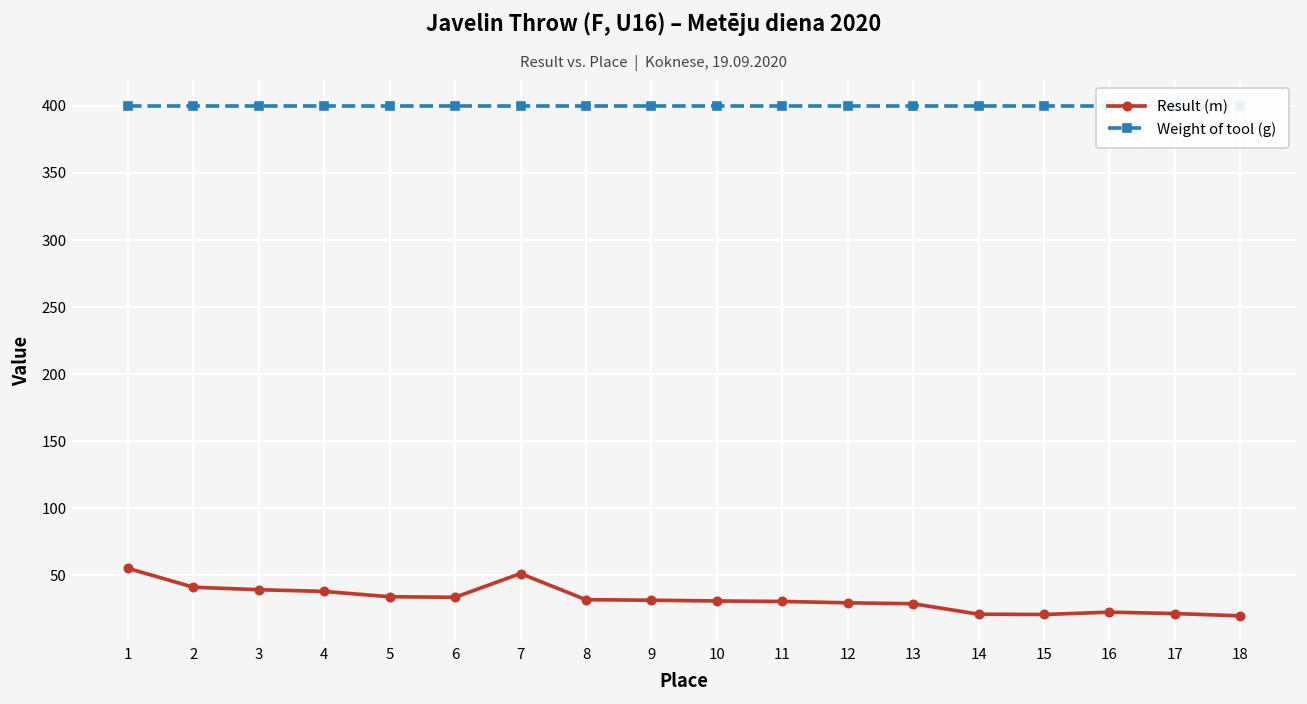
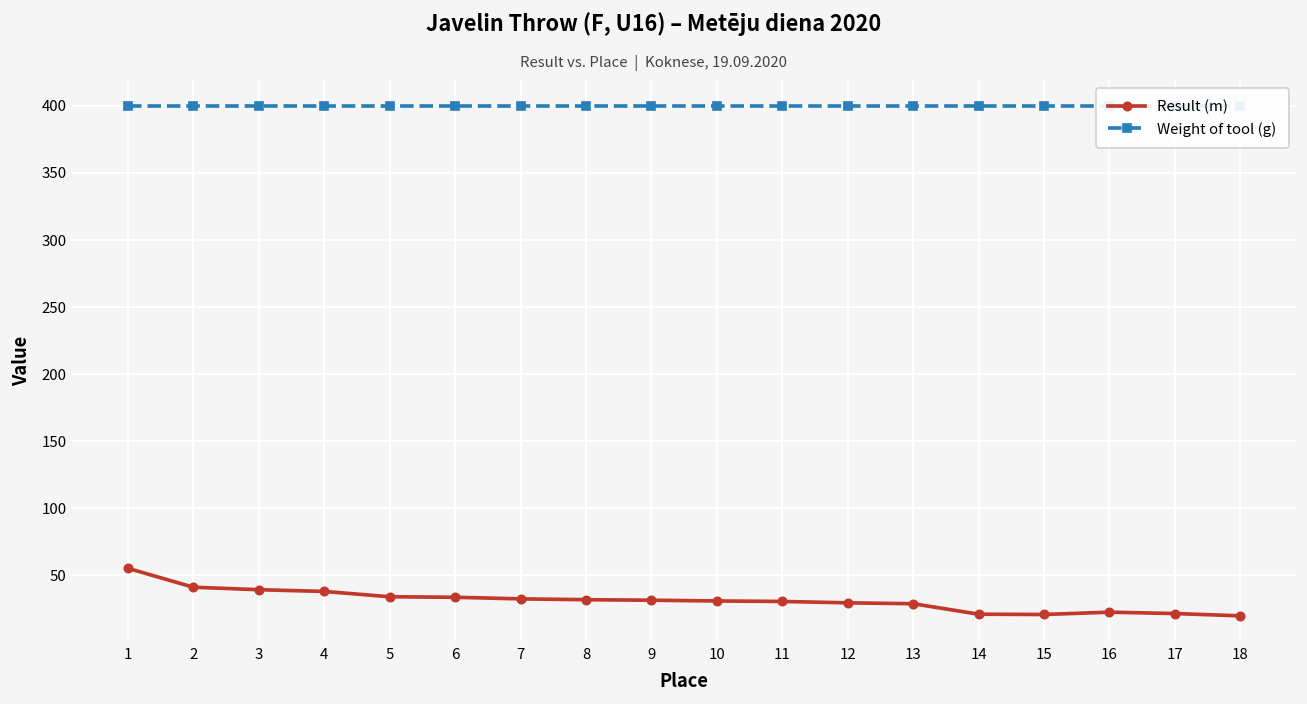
  {
    "Result (m)": {
      "1": 55,
      "2": 41,
      "3": 39,
      "4": 38,
      "5": 34,
      "6": 33,
-     "7": 51,
+     "7": 32,
      "8": 32,
      "9": 31,
      "10": 31,
      "11": 30,
      "12": 29,
      "13": 29,
      "14": 21,
      "15": 21,
      "16": 22,
      "17": 21,
      "18": 20
    },
    "Weight of tool (g)": {
      "1": 400,
      "2": 400,
      "3": 400,
      "4": 400,
      "5": 400,
      "6": 400,
      "7": 400,
      "8": 400,
      "9": 400,
      "10": 400,
      "11": 400,
      "12": 400,
      "13": 400,
      "14": 400,
      "15": 400
    }
  }
